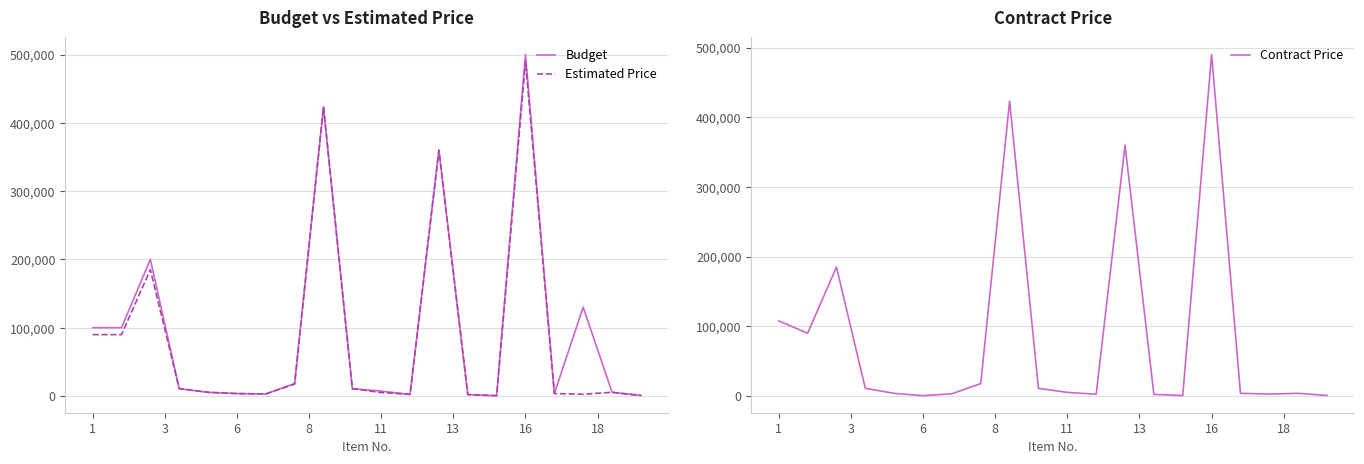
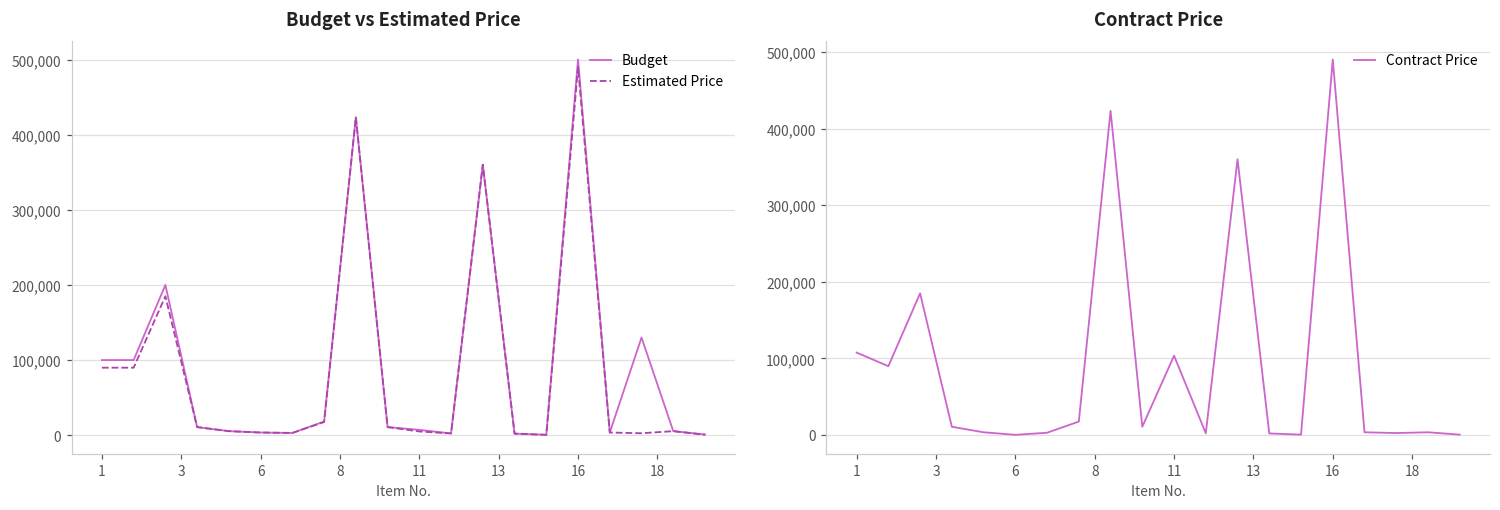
  {
    "Contract Price": {
      "1": "110,000",
      "6": "0",
-     "11": "0",
+     "11": "100,000",
      "16": "490,000"
    }
  }
